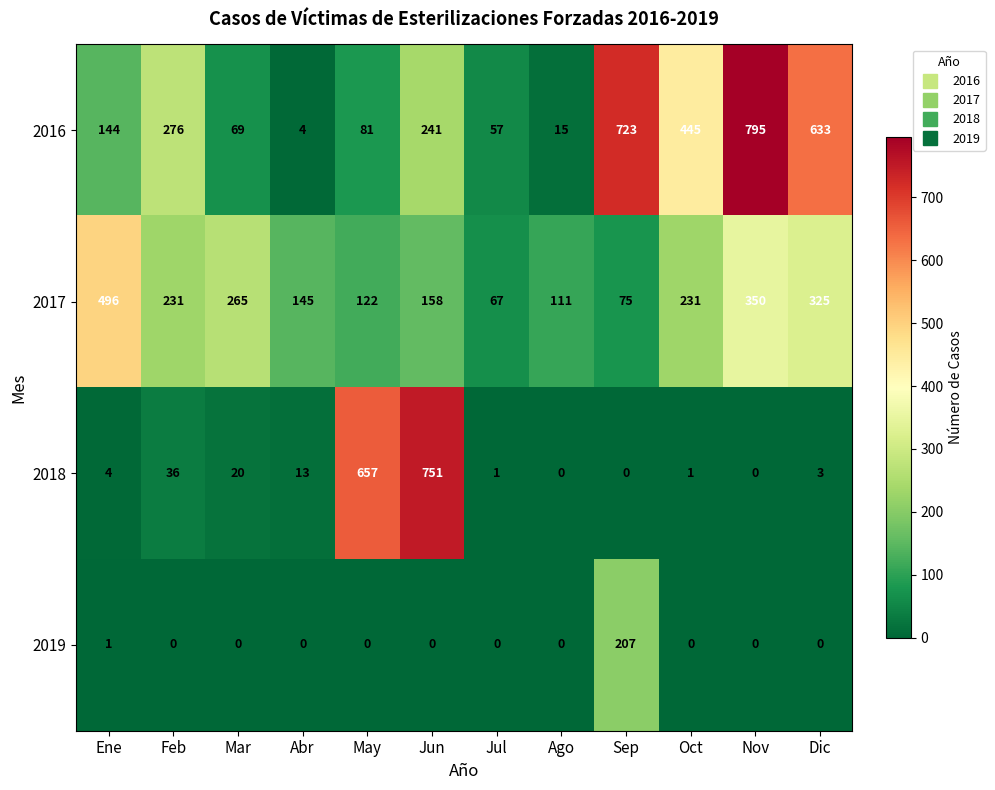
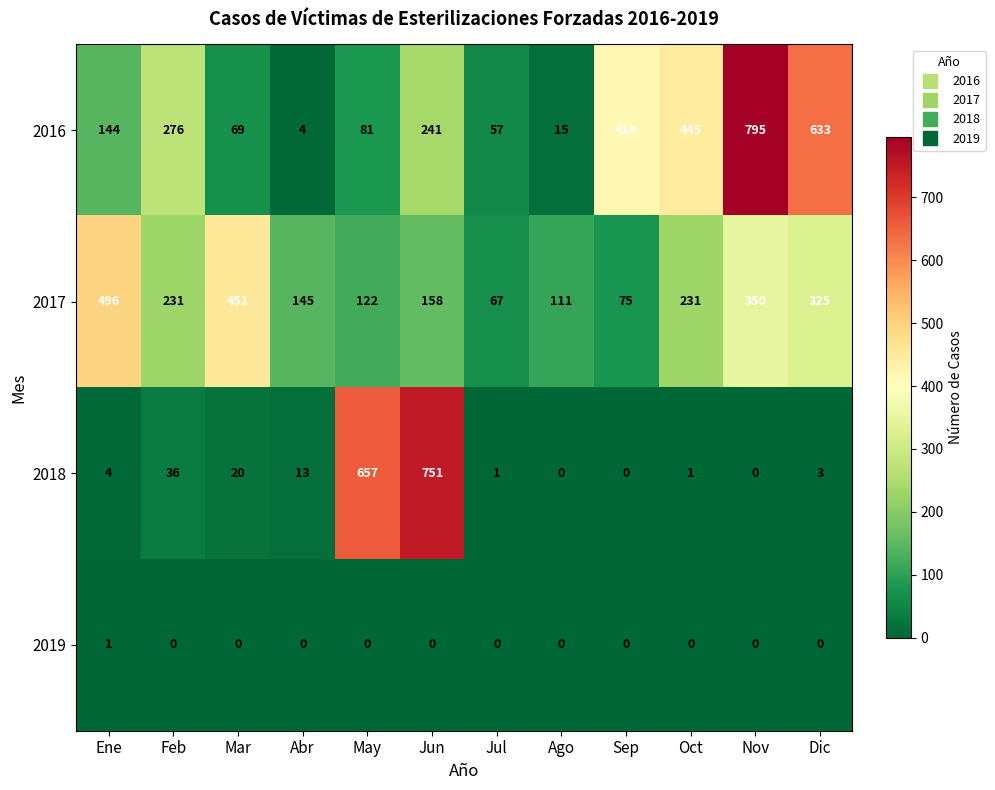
  {
    "2016": {
      "Ene": 144,
      "Feb": 276,
      "Mar": 69,
      "Abr": 4,
      "May": 81,
      "Jun": 241,
      "Jul": 57,
      "Ago": 15,
-     "Sep": 723,
+     "Sep": 414,
      "Oct": 445,
      "Nov": 795,
      "Dic": 633
    },
    "2017": {
      "Ene": 496,
      "Feb": 231,
-     "Mar": 265,
+     "Mar": 451,
      "Abr": 145,
      "May": 122,
      "Jun": 158,
      "Jul": 67,
      "Ago": 111,
      "Sep": 75,
      "Oct": 231,
      "Nov": 350,
      "Dic": 325
    },
    "2018": {
      "Ene": 4,
      "Feb": 36,
      "Mar": 20,
      "Abr": 13,
      "May": 657,
      "Jun": 751,
      "Jul": 1,
      "Ago": 0,
      "Sep": 0,
      "Oct": 1,
      "Nov": 0,
      "Dic": 3
    },
    "2019": {
      "Ene": 1,
      "Feb": 0,
      "Mar": 0,
      "Abr": 0,
      "May": 0,
      "Jun": 0,
      "Jul": 0,
      "Ago": 0,
-     "Sep": 207,
+     "Sep": 0,
      "Oct": 0,
      "Nov": 0,
      "Dic": 0
    }
  }
